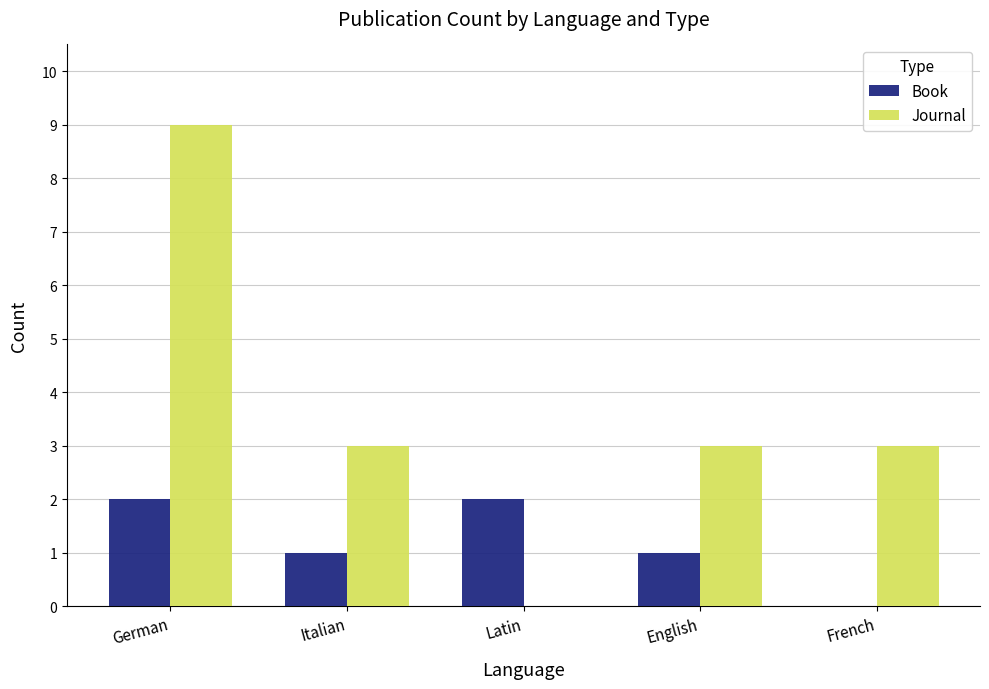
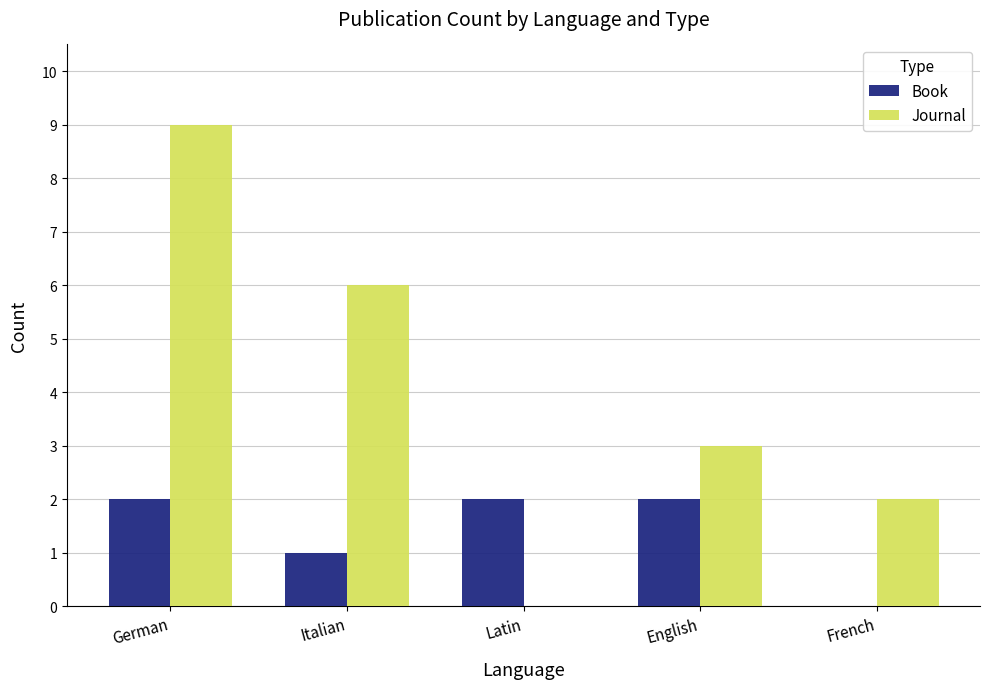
  {
    "Book": {
      "German": 2,
      "Italian": 1,
      "Latin": 2,
-     "English": 1,
+     "English": 2,
      "French": 0
    },
    "Journal": {
      "German": 9,
-     "Italian": 3,
+     "Italian": 6,
      "Latin": 0,
      "English": 3,
-     "French": 3
+     "French": 2
    }
  }
